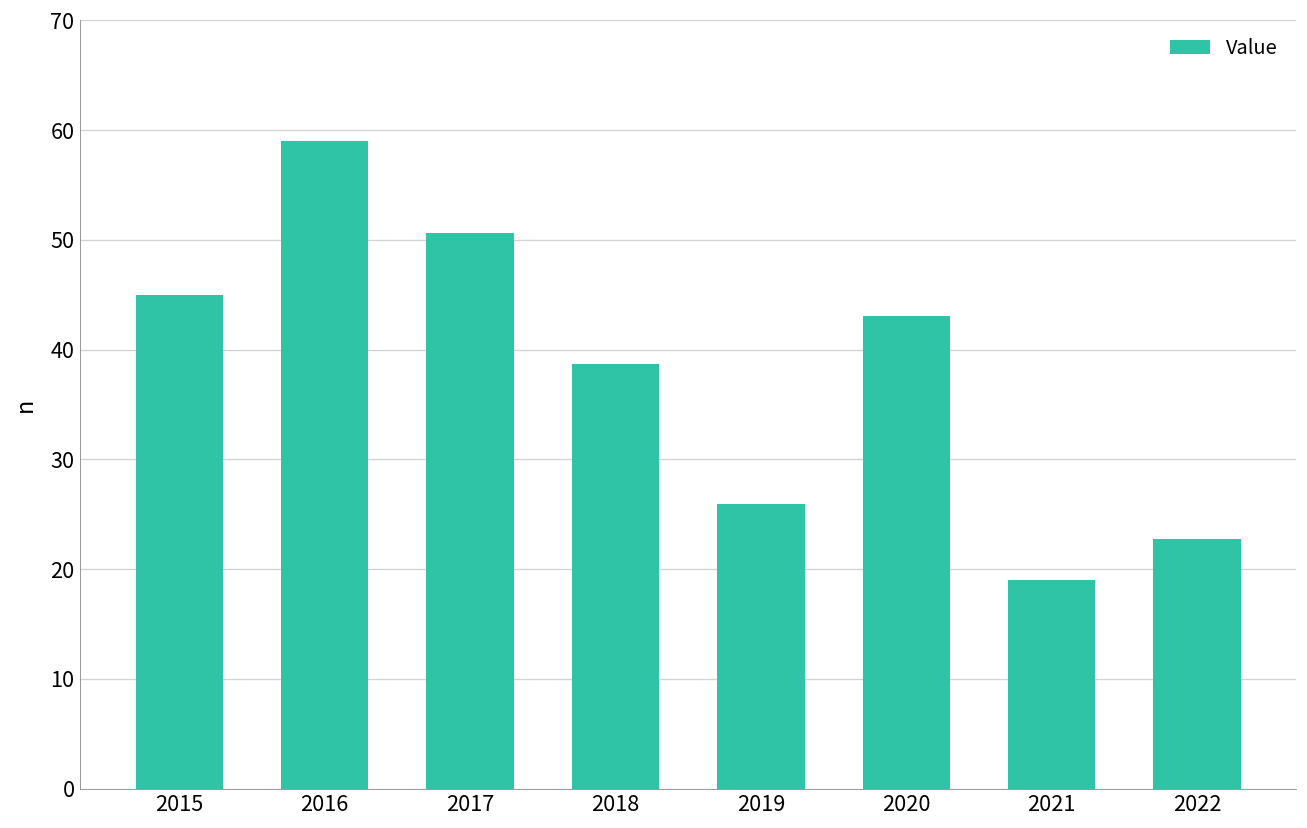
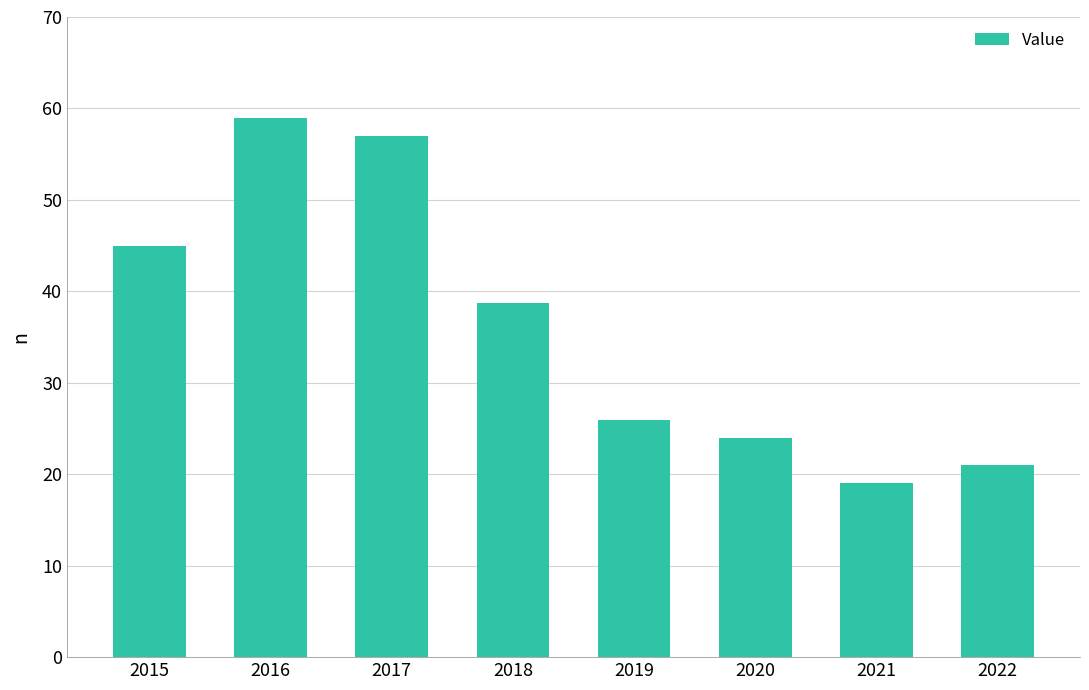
  {
    "2015": 45,
    "2016": 59,
-   "2017": 51,
+   "2017": 57,
    "2018": 39,
    "2019": 26,
-   "2020": 43,
+   "2020": 24,
    "2021": 19,
-   "2022": 23
+   "2022": 21
  }
